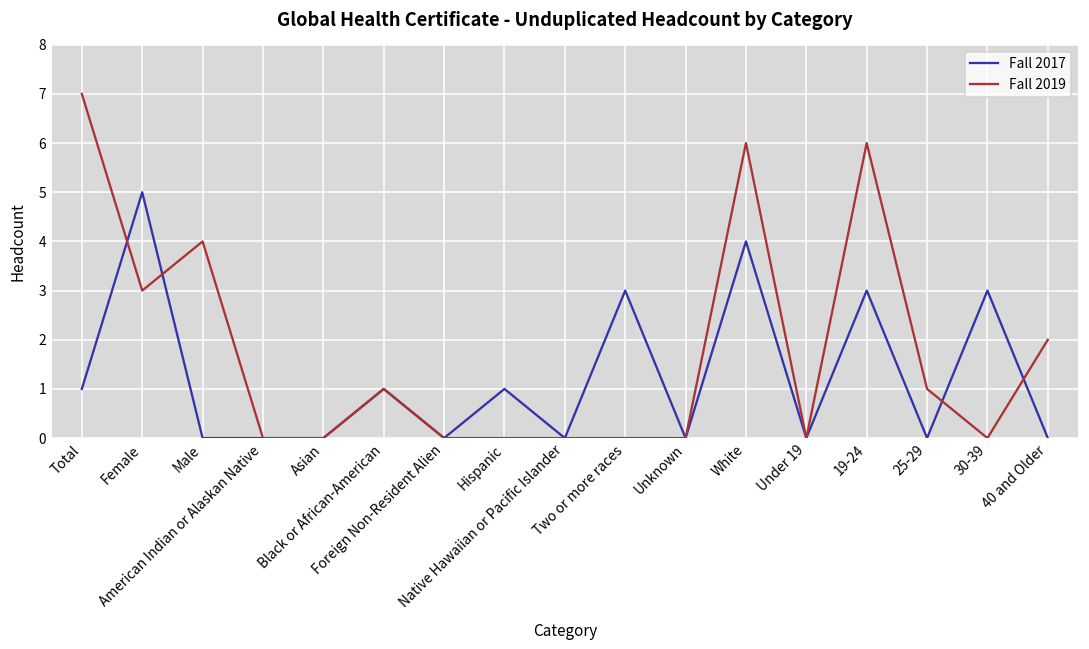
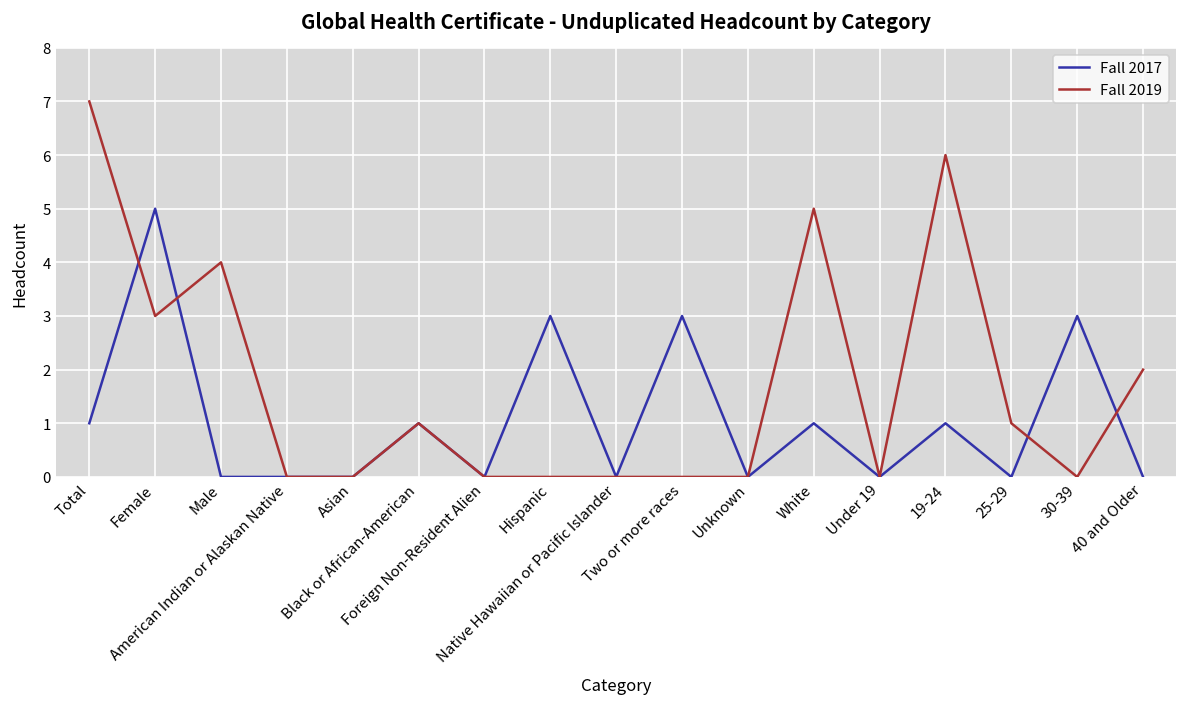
  {
    "Fall 2017": {
      "Total": 1,
      "Female": 5,
      "Male": 0,
-     "Hispanic": 1,
+     "Hispanic": 3,
      "Two or more races": 3,
-     "White": 4,
-     "19-24": 3,
+     "White": 1,
+     "19-24": 1,
      "25-29": 0,
      "30-39": 3,
      "40 and Older": 0
    },
    "Fall 2019": {
      "Total": 7,
      "Female": 3,
      "Male": 4,
      "Hispanic": 0,
      "Two or more races": 0,
-     "White": 6,
+     "White": 5,
      "19-24": 6,
      "25-29": 1,
      "30-39": 0,
      "40 and Older": 2
    }
  }
